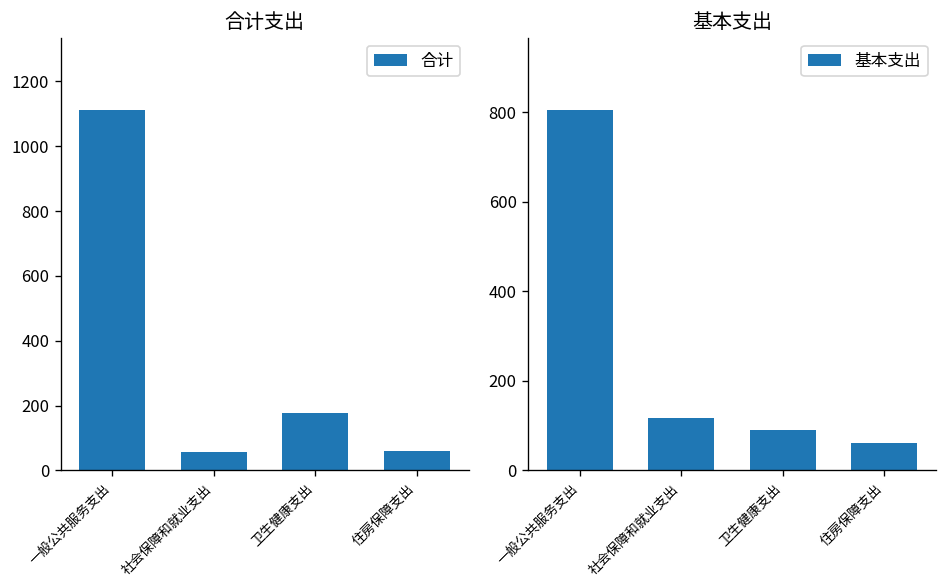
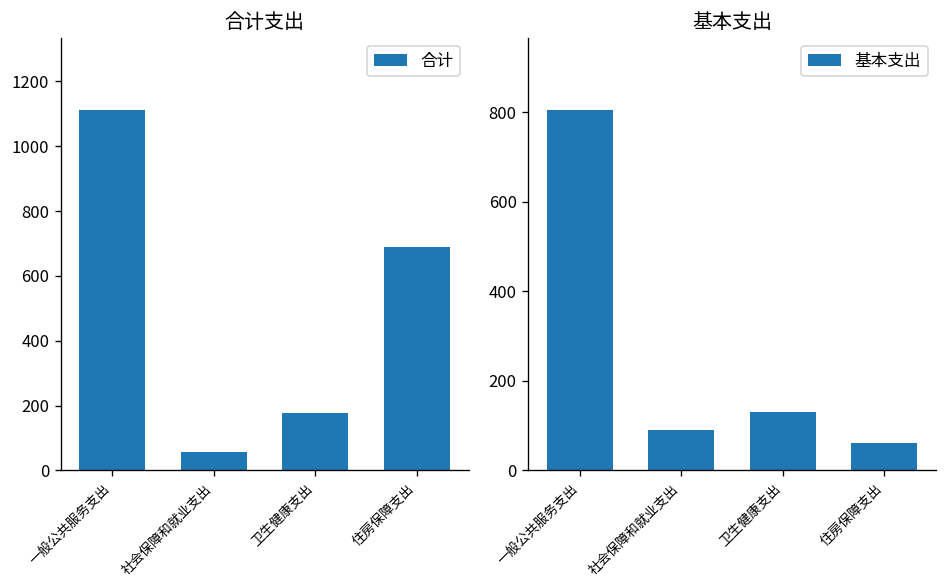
  {
    "合计支出": {
      "一般公共服务支出": 1110,
      "社会保障和就业支出": 60,
      "卫生健康支出": 180,
-     "住房保障支出": 60
+     "住房保障支出": 690
    },
    "基本支出": {
      "一般公共服务支出": 810,
-     "社会保障和就业支出": 120,
-     "卫生健康支出": 90,
+     "社会保障和就业支出": 90,
+     "卫生健康支出": 130,
      "住房保障支出": 60
    }
  }
